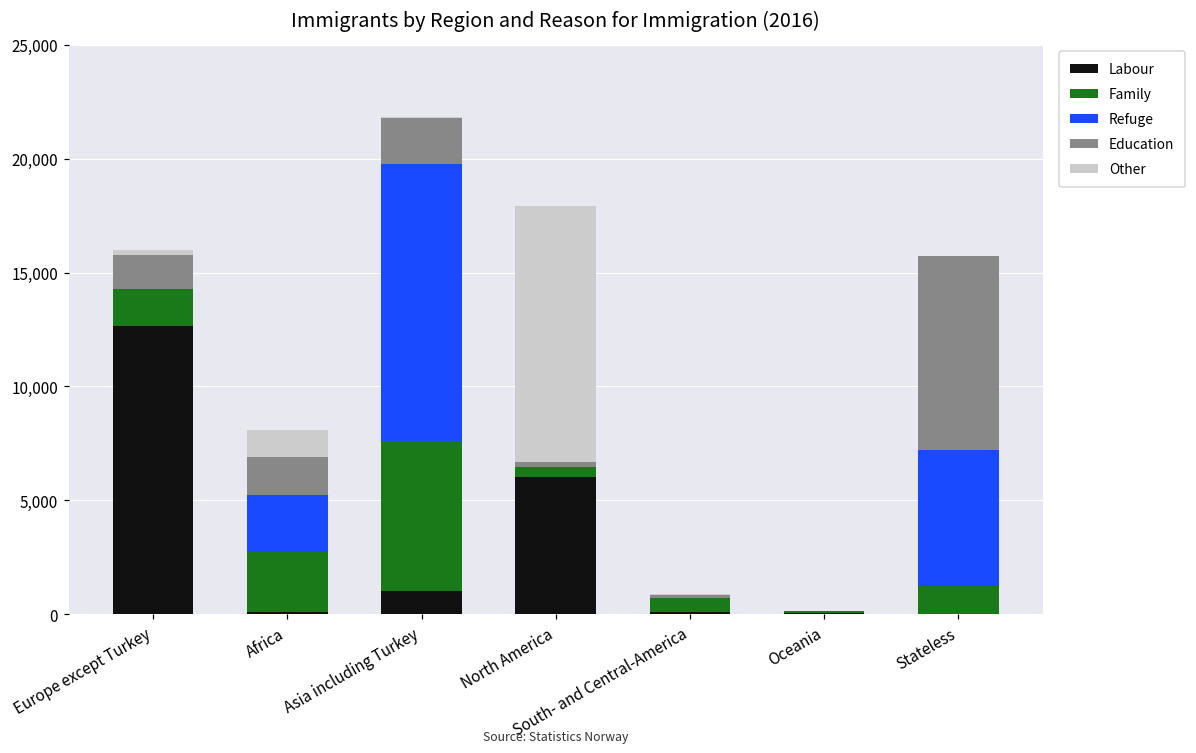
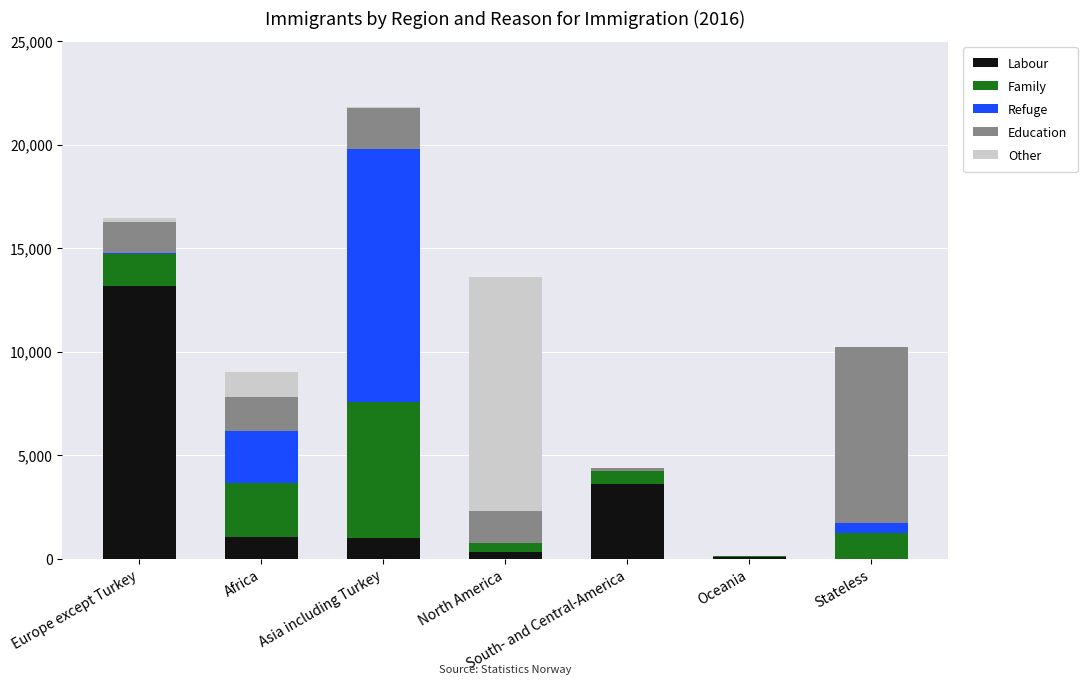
  {
    "Labour": {
-     "Europe except Turkey": "12,700",
-     "Africa": "100",
+     "Europe except Turkey": "13,200",
+     "Africa": "1,100",
      "Asia including Turkey": "1,000",
-     "North America": "6,000",
-     "South- and Central-America": "100"
+     "North America": "400",
+     "South- and Central-America": "3,600"
    },
    "Family": {
      "Europe except Turkey": "1,600",
      "Africa": "2,600",
      "Asia including Turkey": "6,600",
      "North America": "400",
      "South- and Central-America": "600",
      "Stateless": "1,300"
    },
    "Refuge": {
      "Africa": "2,500",
      "Asia including Turkey": "12,200",
      "North America": "0",
      "Oceania": "0",
-     "Stateless": "6,000"
+     "Stateless": "500"
    },
    "Education": {
      "Europe except Turkey": "1,500",
      "Africa": "1,700",
      "Asia including Turkey": "2,000",
-     "North America": "200",
+     "North America": "1,600",
      "South- and Central-America": "100",
      "Stateless": "8,500"
    },
    "Other": {
      "Europe except Turkey": "200",
      "Africa": "1,200",
      "North America": "11,300"
    }
  }
